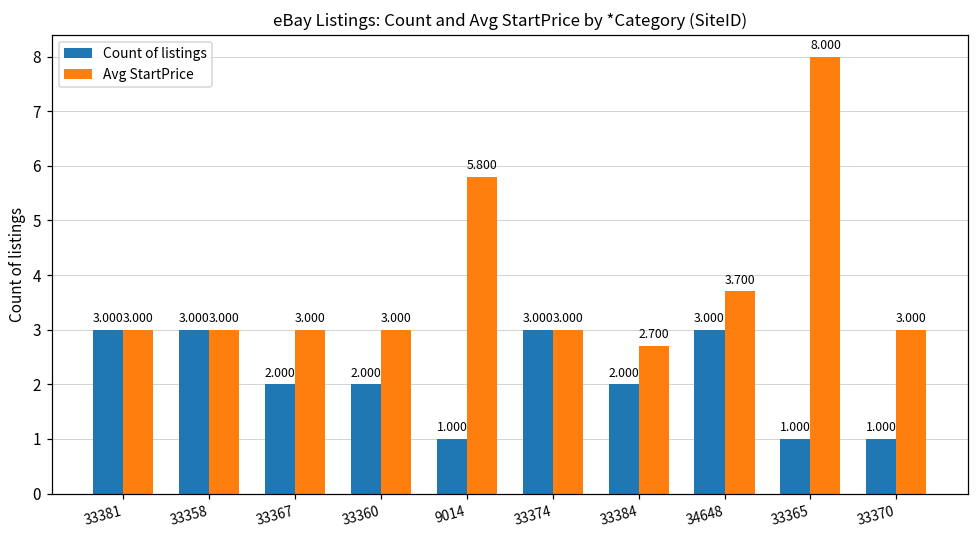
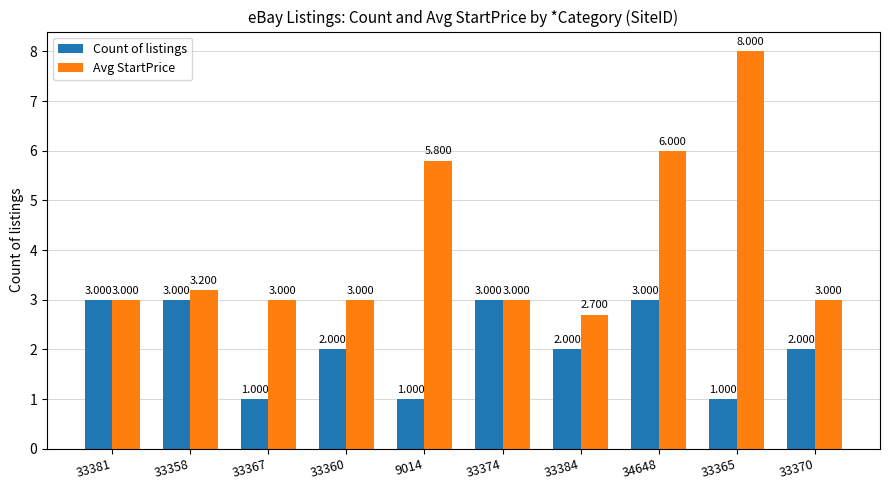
  {
    "Count of listings": {
      "33381": 3.000,
      "33358": 3.000,
-     "33367": 2.000,
+     "33367": 1.000,
      "33360": 2.000,
      "9014": 1.000,
      "33374": 3.000,
      "33384": 2.000,
      "34648": 3.000,
      "33365": 1.000,
-     "33370": 1.000
+     "33370": 2.000
    },
    "Avg StartPrice": {
      "33381": 3.000,
-     "33358": 3.000,
+     "33358": 3.200,
      "33367": 3.000,
      "33360": 3.000,
      "9014": 5.800,
      "33374": 3.000,
      "33384": 2.700,
-     "34648": 3.700,
+     "34648": 6.000,
      "33365": 8.000,
      "33370": 3.000
    }
  }
